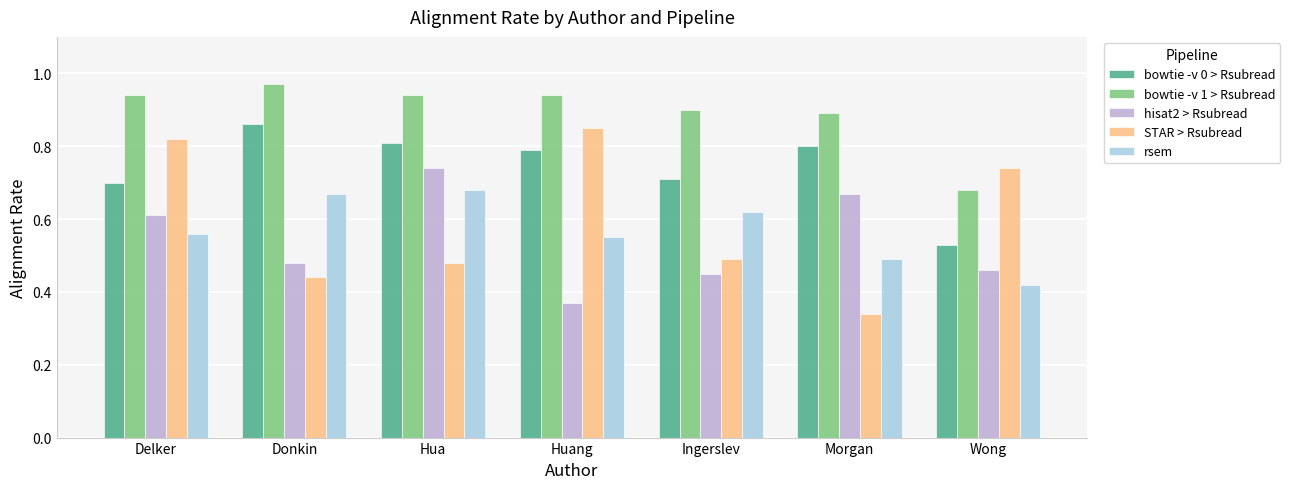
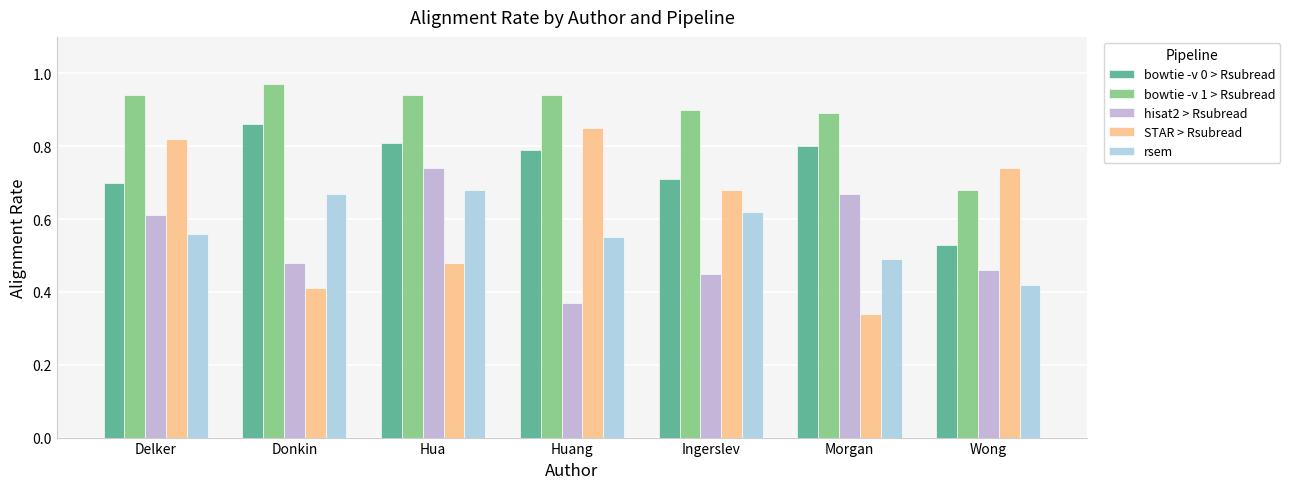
  {
    "STAR > Rsubread": {
      "Delker": 0.82,
-     "Donkin": 0.44,
+     "Donkin": 0.41,
      "Hua": 0.48,
      "Huang": 0.85,
-     "Ingerslev": 0.49,
+     "Ingerslev": 0.68,
      "Morgan": 0.34,
      "Wong": 0.74
    }
  }
